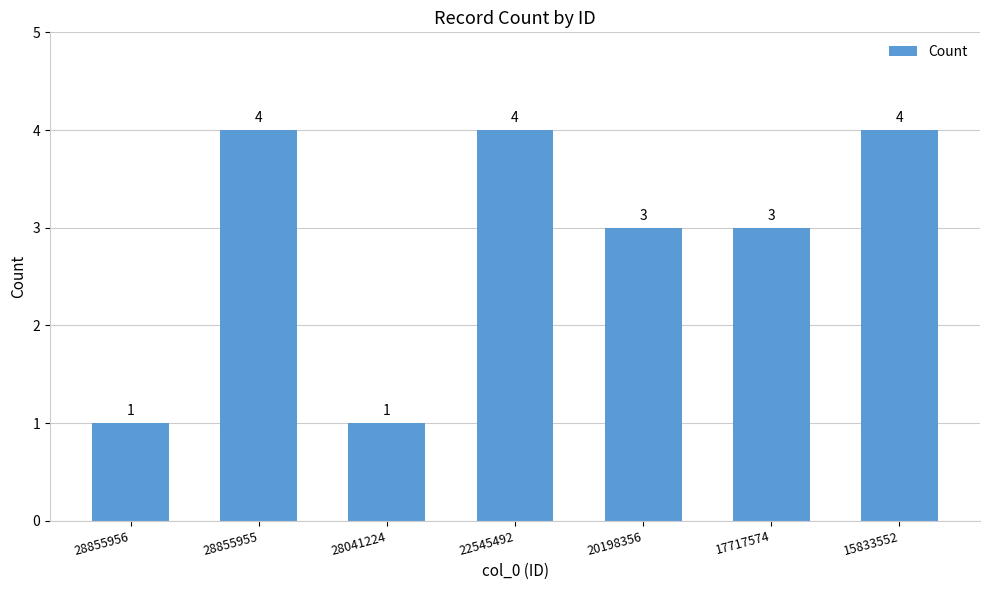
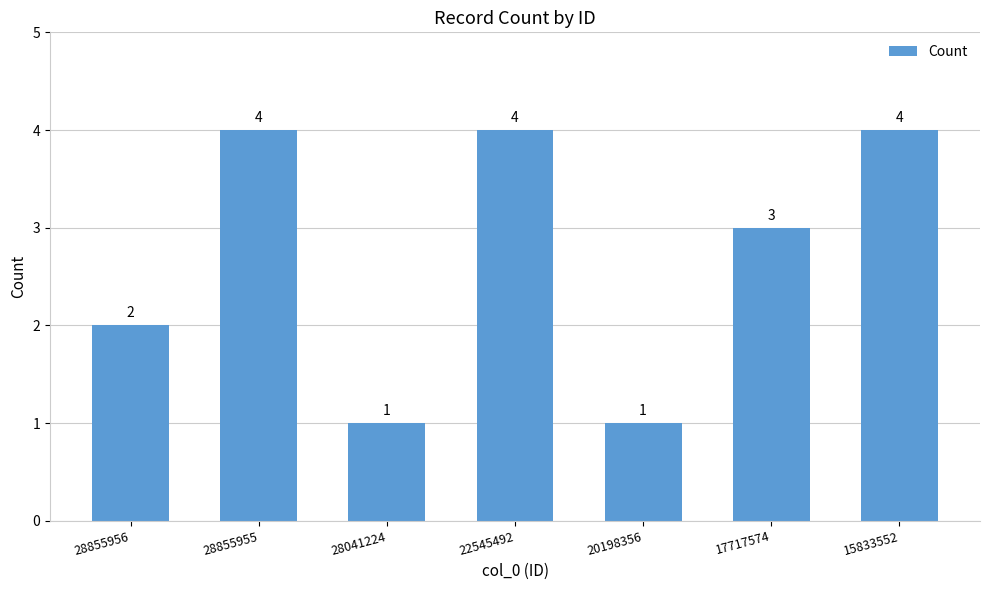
  {
-   "28855956": 1,
+   "28855956": 2,
    "28855955": 4,
    "28041224": 1,
    "22545492": 4,
-   "20198356": 3,
+   "20198356": 1,
    "17717574": 3,
    "15833552": 4
  }
